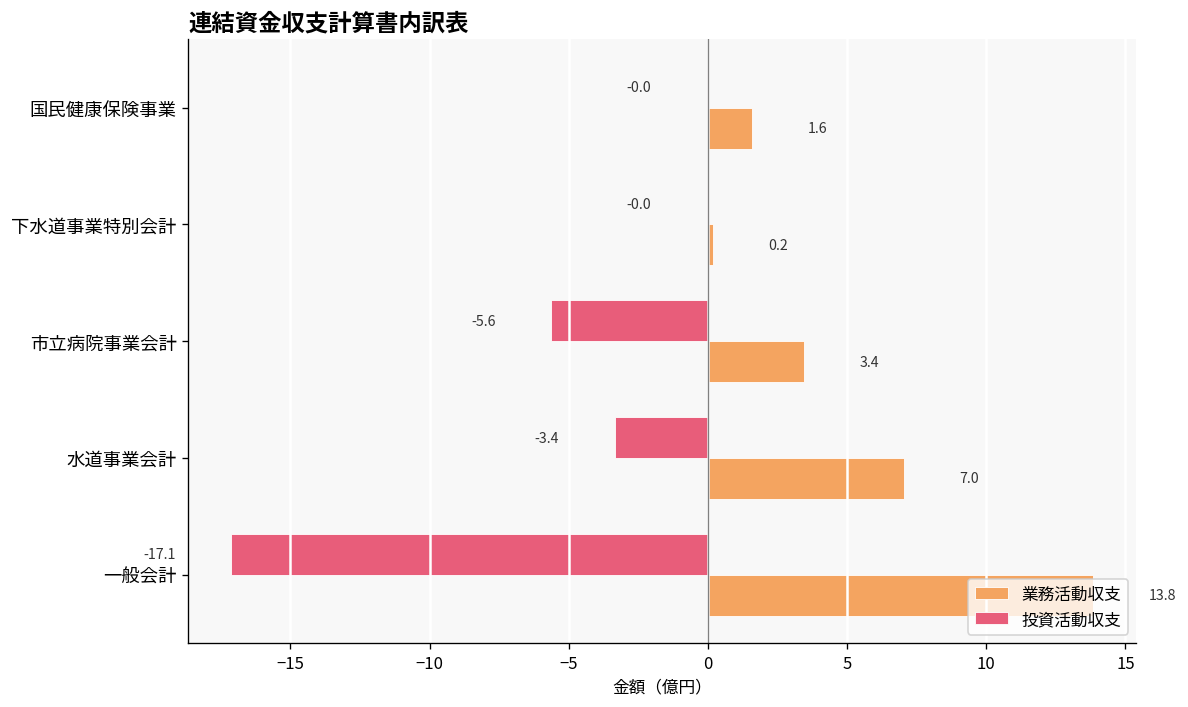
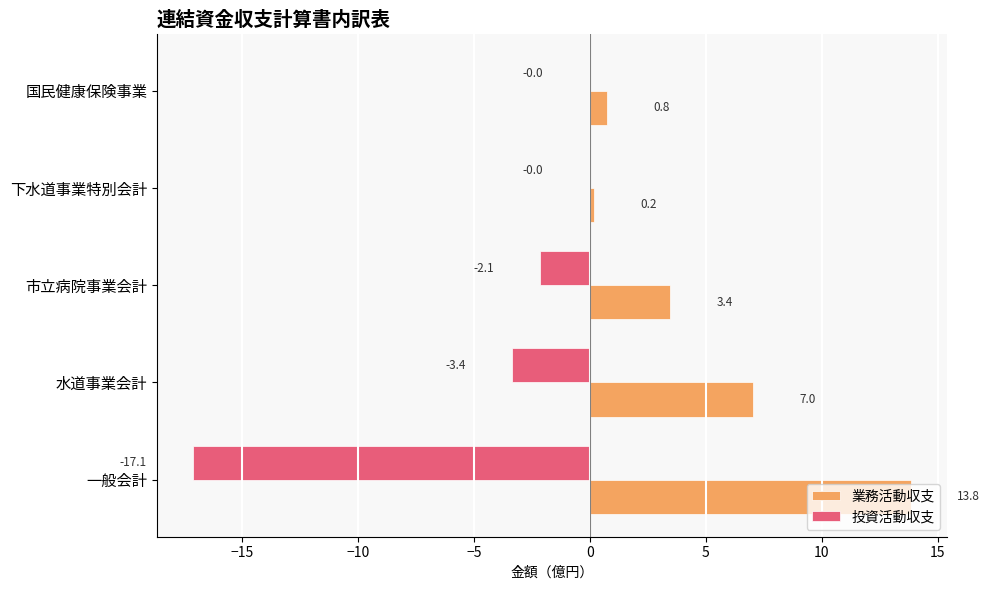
  {
    "業務活動収支": {
-     "国民健康保険事業": 1.6
+     "国民健康保険事業": 0.8
    },
    "投資活動収支": {
-     "市立病院事業会計": -5.6
+     "市立病院事業会計": -2.1
    }
  }
